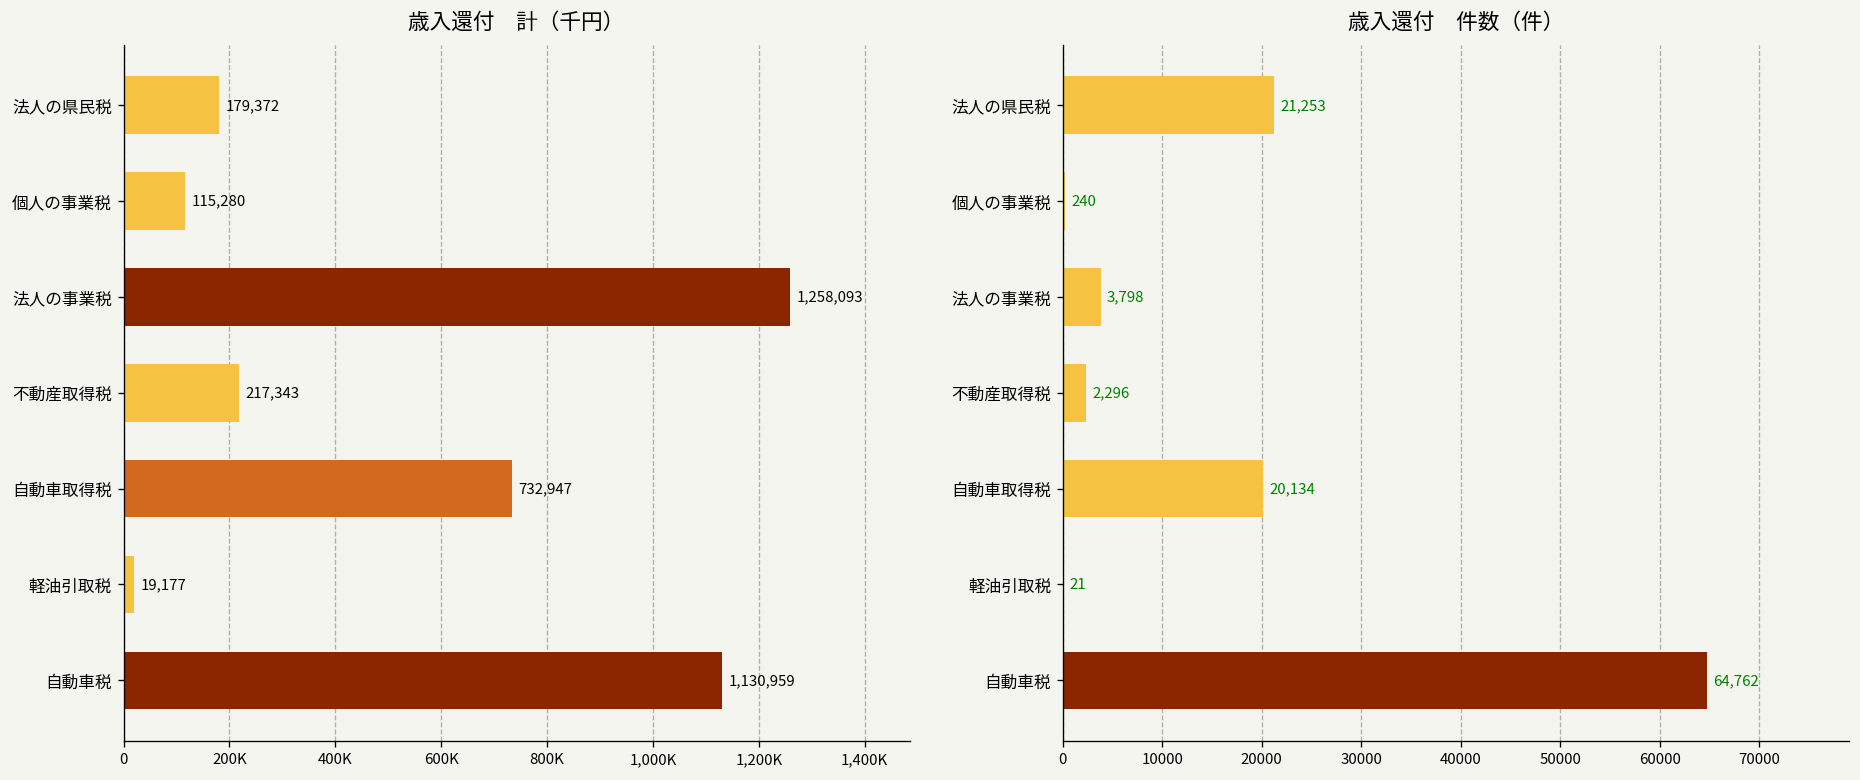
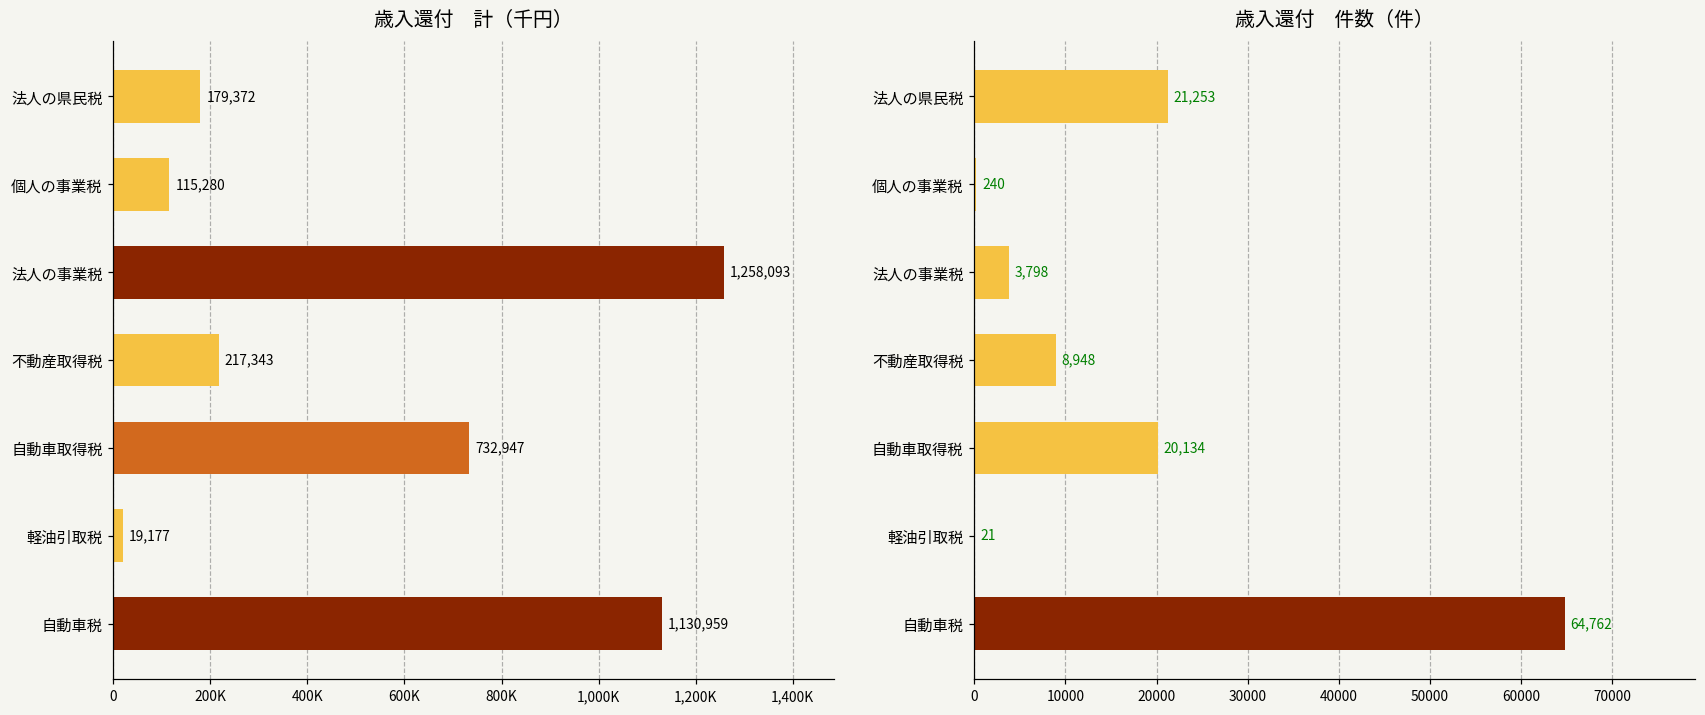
  {
    "歳入還付 計（千円）": {
      "法人の県民税": "179,372",
      "個人の事業税": "115,280",
      "法人の事業税": "1,258,093",
      "不動産取得税": "217,343",
      "自動車取得税": "732,947",
      "軽油引取税": "19,177",
      "自動車税": "1,130,959"
    },
    "歳入還付 件数（件）": {
      "法人の県民税": "21,253",
      "個人の事業税": "240",
      "法人の事業税": "3,798",
-     "不動産取得税": "2,296",
+     "不動産取得税": "8,948",
      "自動車取得税": "20,134",
      "軽油引取税": "21",
      "自動車税": "64,762"
    }
  }
